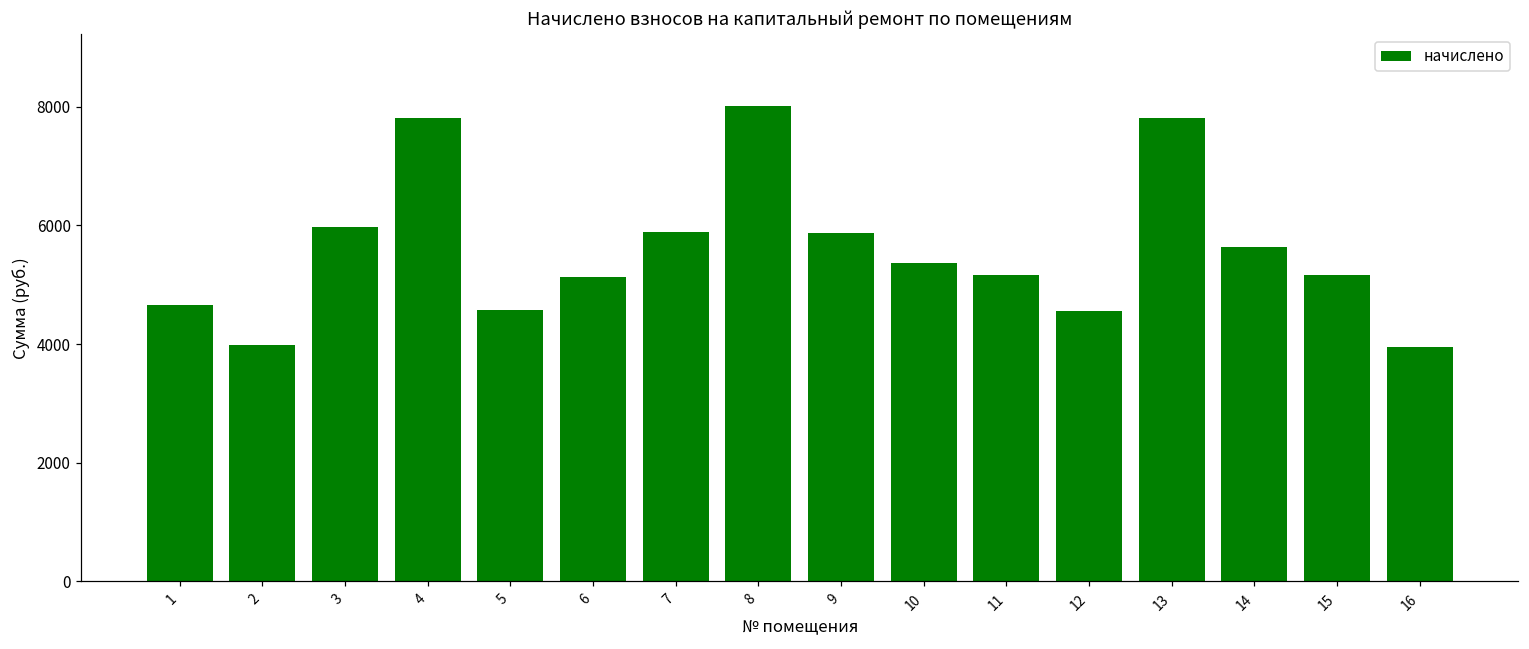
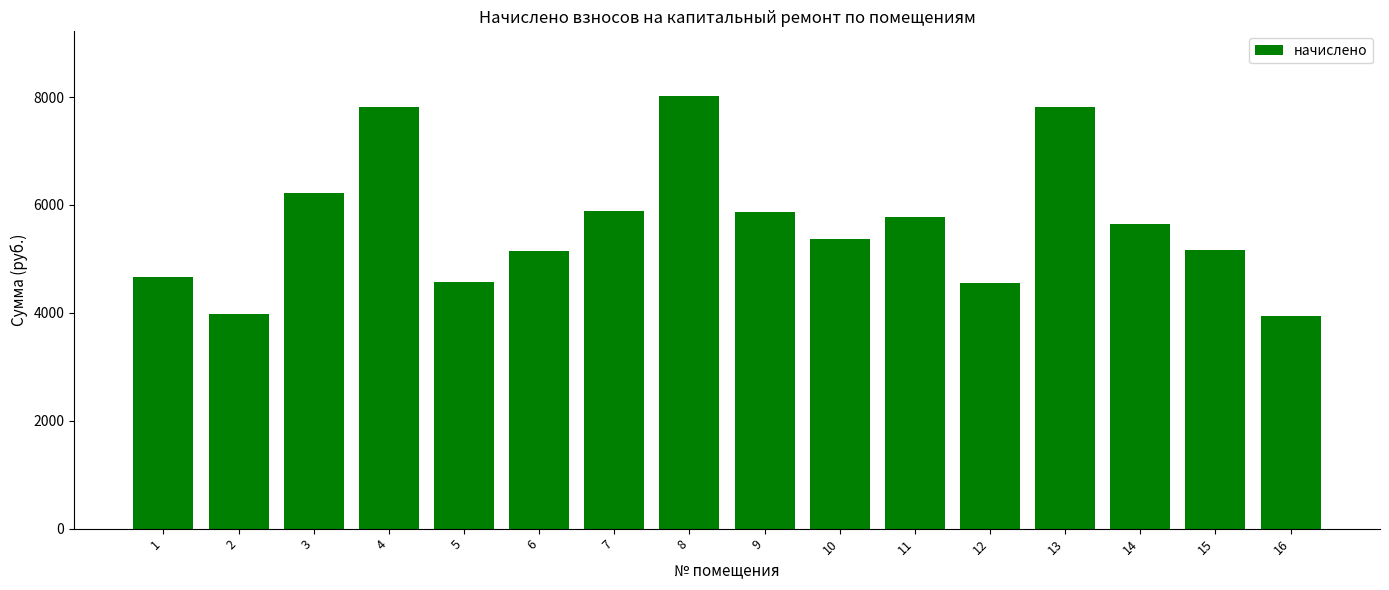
  {
    "1": 4700,
    "2": 4000,
-   "3": 6000,
+   "3": 6200,
    "4": 7800,
    "5": 4600,
    "6": 5100,
    "7": 5900,
    "8": 8000,
    "9": 5900,
    "10": 5400,
-   "11": 5200,
+   "11": 5800,
    "12": 4600,
    "13": 7800,
    "14": 5600,
    "15": 5200,
    "16": 3900
  }
